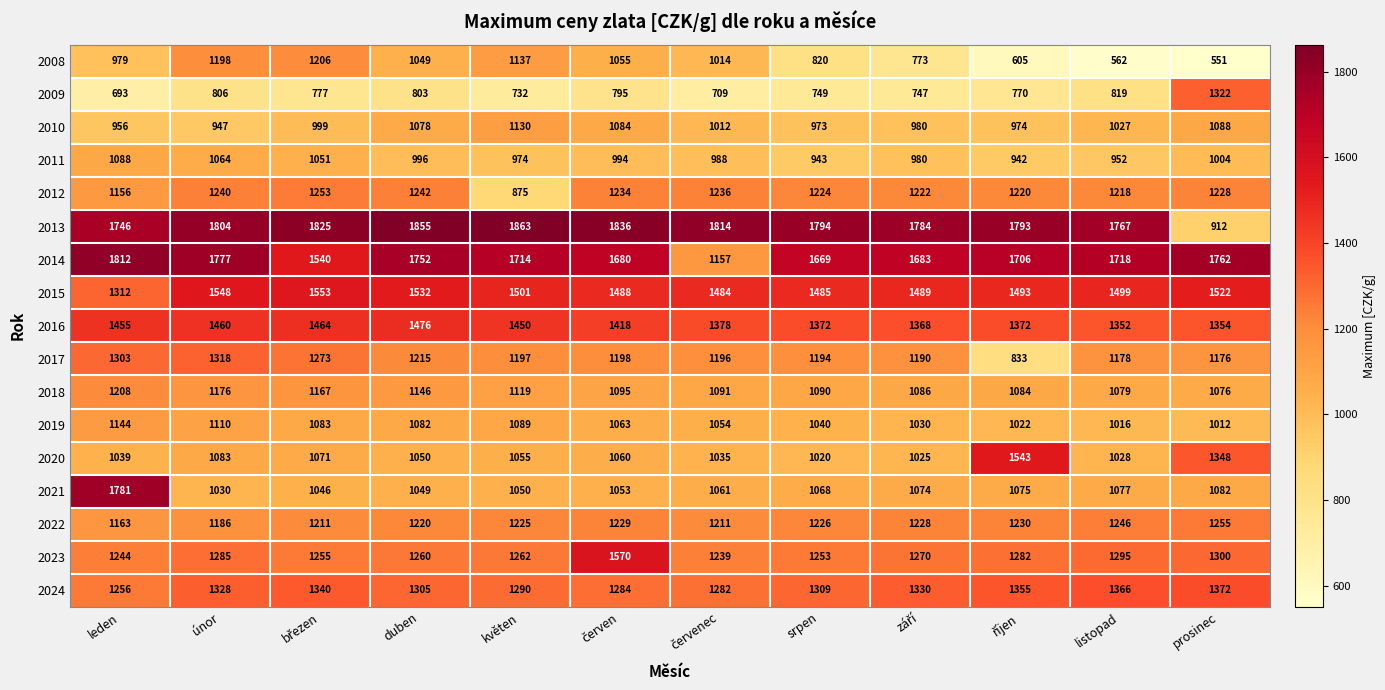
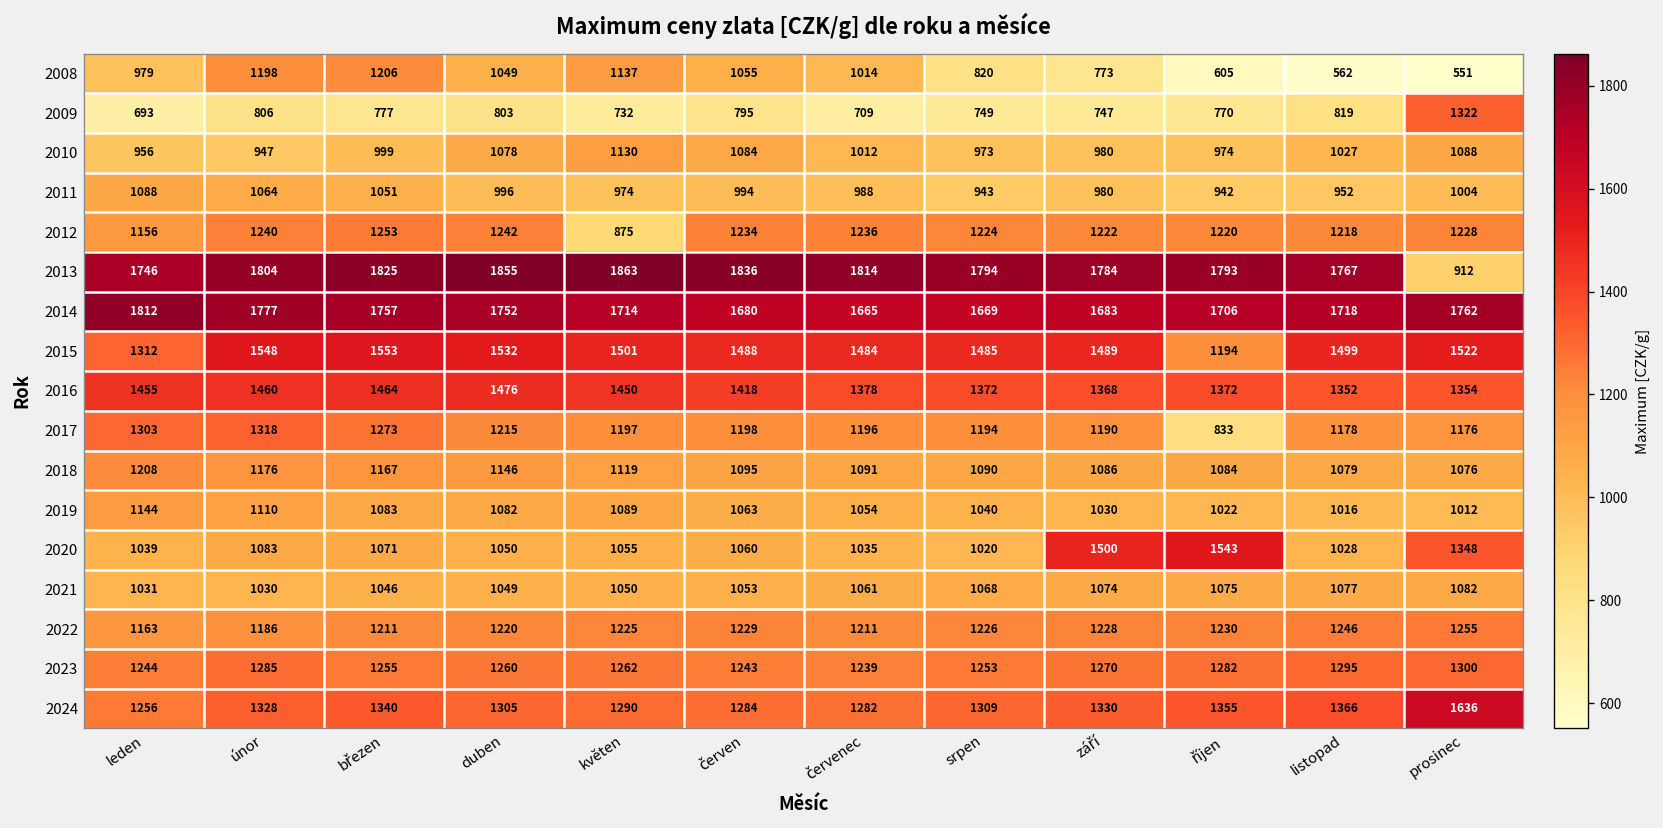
  {
    "2014": {
      "leden": 1812,
      "únor": 1777,
-     "březen": 1540,
+     "březen": 1757,
      "duben": 1752,
      "květen": 1714,
      "červen": 1680,
-     "červenec": 1157,
+     "červenec": 1665,
      "srpen": 1669,
      "září": 1683,
      "říjen": 1706,
      "listopad": 1718,
      "prosinec": 1762
    },
    "2015": {
      "leden": 1312,
      "únor": 1548,
      "březen": 1553,
      "duben": 1532,
      "květen": 1501,
      "červen": 1488,
      "červenec": 1484,
      "srpen": 1485,
      "září": 1489,
-     "říjen": 1493,
+     "říjen": 1194,
      "listopad": 1499,
      "prosinec": 1522
    },
    "2020": {
      "leden": 1039,
      "únor": 1083,
      "březen": 1071,
      "duben": 1050,
      "květen": 1055,
      "červen": 1060,
      "červenec": 1035,
      "srpen": 1020,
-     "září": 1025,
+     "září": 1500,
      "říjen": 1543,
      "listopad": 1028,
      "prosinec": 1348
    },
    "2021": {
-     "leden": 1781,
+     "leden": 1031,
      "únor": 1030,
      "březen": 1046,
      "duben": 1049,
      "květen": 1050,
      "červen": 1053,
      "červenec": 1061,
      "srpen": 1068,
      "září": 1074,
      "říjen": 1075,
      "listopad": 1077,
      "prosinec": 1082
    },
    "2023": {
      "leden": 1244,
      "únor": 1285,
      "březen": 1255,
      "duben": 1260,
      "květen": 1262,
-     "červen": 1570,
+     "červen": 1243,
      "červenec": 1239,
      "srpen": 1253,
      "září": 1270,
      "říjen": 1282,
      "listopad": 1295,
      "prosinec": 1300
    },
    "2024": {
      "leden": 1256,
      "únor": 1328,
      "březen": 1340,
      "duben": 1305,
      "květen": 1290,
      "červen": 1284,
      "červenec": 1282,
      "srpen": 1309,
      "září": 1330,
      "říjen": 1355,
      "listopad": 1366,
-     "prosinec": 1372
+     "prosinec": 1636
    }
  }
